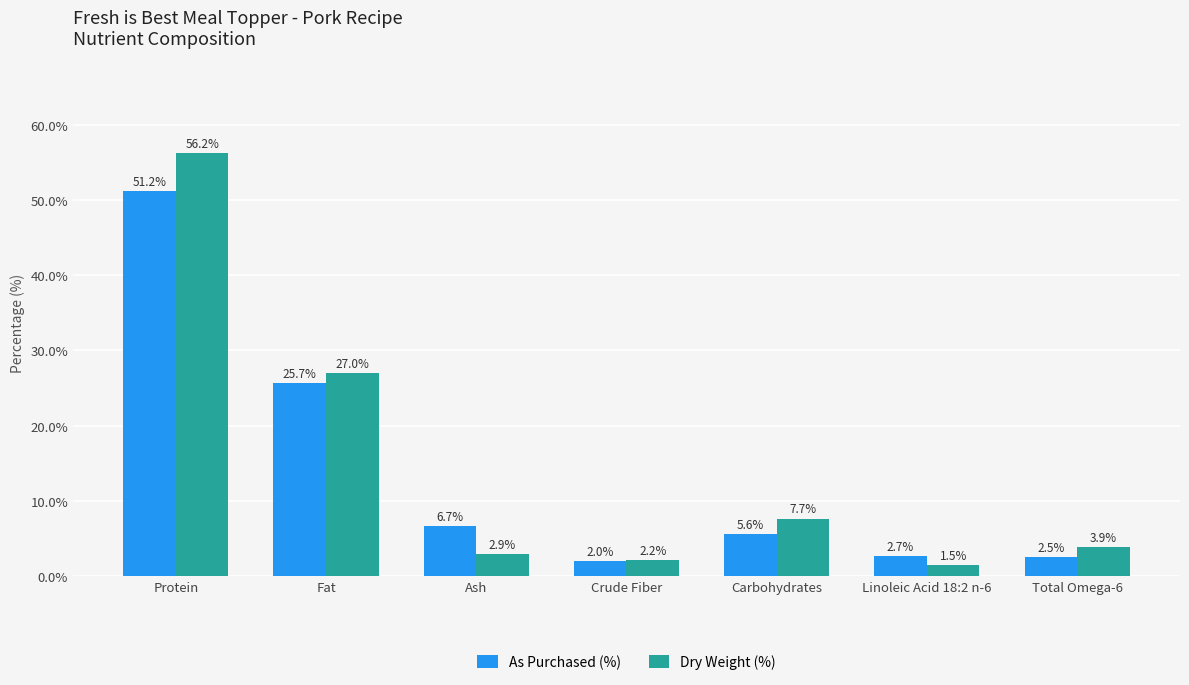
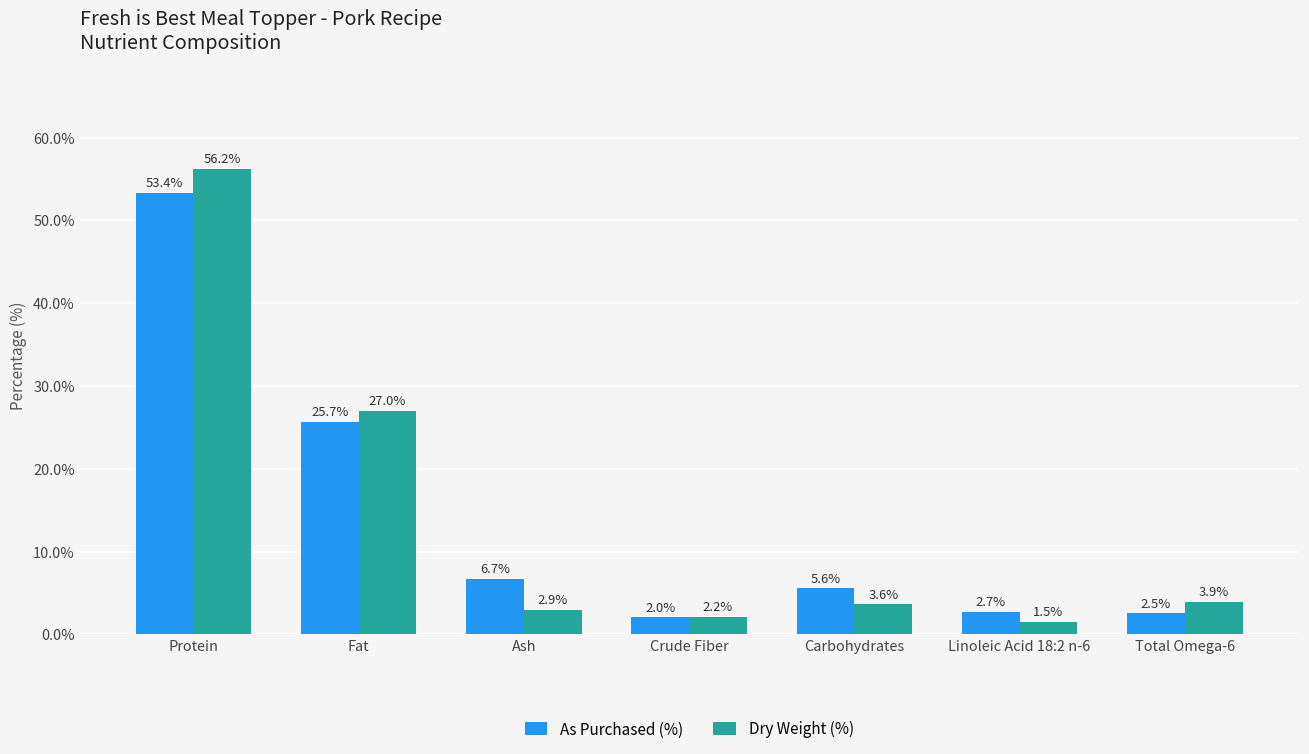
  {
    "As Purchased (%)": {
-     "Protein": "51.2%",
+     "Protein": "53.4%",
      "Fat": "25.7%",
      "Ash": "6.7%",
      "Crude Fiber": "2.0%",
      "Carbohydrates": "5.6%",
      "Linoleic Acid 18:2 n-6": "2.7%",
      "Total Omega-6": "2.5%"
    },
    "Dry Weight (%)": {
      "Protein": "56.2%",
      "Fat": "27.0%",
      "Ash": "2.9%",
      "Crude Fiber": "2.2%",
-     "Carbohydrates": "7.7%",
+     "Carbohydrates": "3.6%",
      "Linoleic Acid 18:2 n-6": "1.5%",
      "Total Omega-6": "3.9%"
    }
  }
